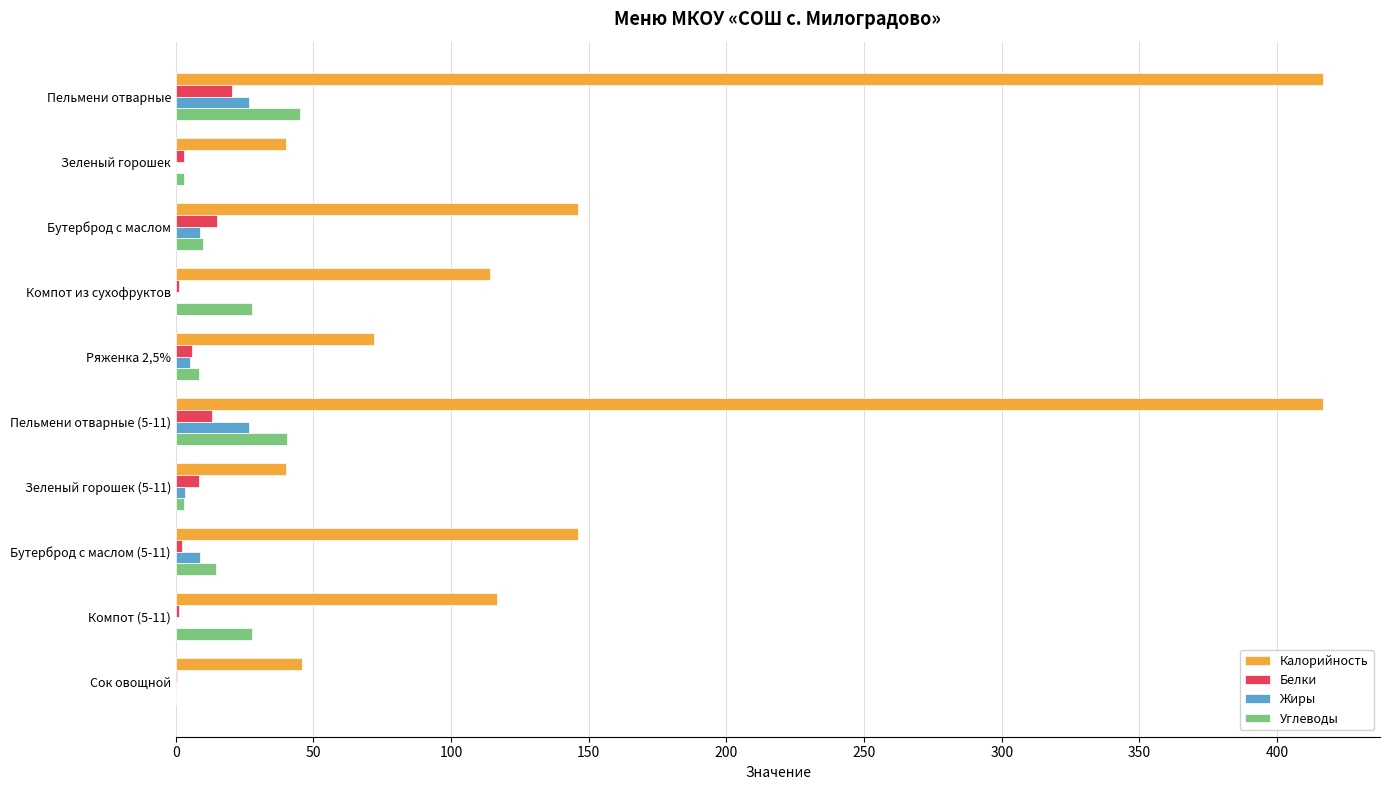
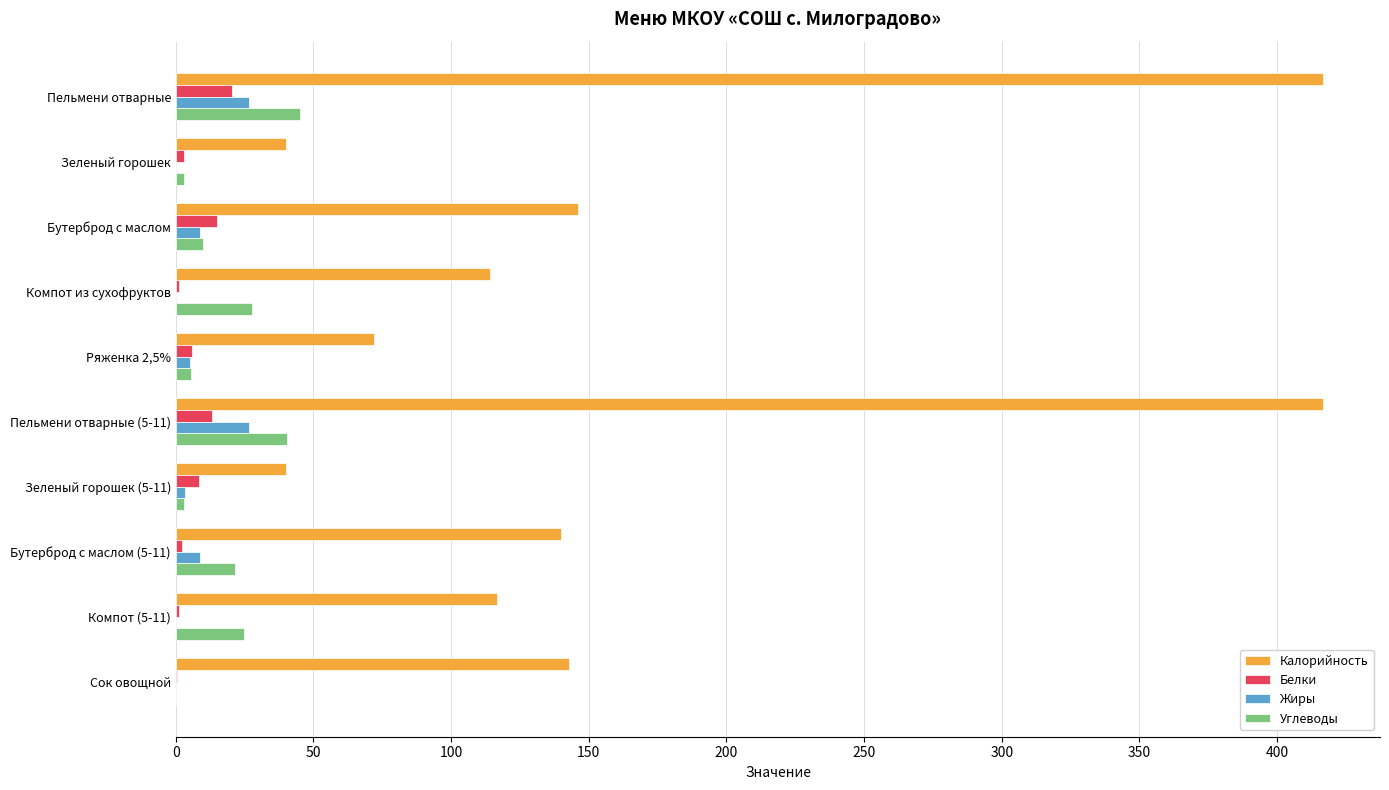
  {
    "Калорийность": {
      "Пельмени отварные": 417,
      "Зеленый горошек": 40,
      "Бутерброд с маслом": 146,
      "Компот из сухофруктов": 114,
      "Ряженка 2,5%": 72,
      "Пельмени отварные (5-11)": 417,
      "Зеленый горошек (5-11)": 40,
-     "Бутерброд с маслом (5-11)": 146,
+     "Бутерброд с маслом (5-11)": 140,
      "Компот (5-11)": 117,
-     "Сок овощной": 46
+     "Сок овощной": 143
    },
    "Белки": {
      "Пельмени отварные": 20,
      "Зеленый горошек": 3,
      "Бутерброд с маслом": 15,
      "Компот из сухофруктов": 1,
      "Ряженка 2,5%": 6,
      "Пельмени отварные (5-11)": 13,
      "Зеленый горошек (5-11)": 9,
      "Бутерброд с маслом (5-11)": 2,
      "Компот (5-11)": 1
    },
    "Жиры": {
      "Пельмени отварные": 27,
      "Бутерброд с маслом": 9,
      "Ряженка 2,5%": 5,
      "Пельмени отварные (5-11)": 27,
      "Зеленый горошек (5-11)": 3,
      "Бутерброд с маслом (5-11)": 9
    },
    "Углеводы": {
      "Пельмени отварные": 45,
      "Зеленый горошек": 3,
      "Бутерброд с маслом": 10,
      "Компот из сухофруктов": 28,
-     "Ряженка 2,5%": 8,
+     "Ряженка 2,5%": 5,
      "Пельмени отварные (5-11)": 41,
      "Зеленый горошек (5-11)": 3,
-     "Бутерброд с маслом (5-11)": 15,
-     "Компот (5-11)": 28
+     "Бутерброд с маслом (5-11)": 21,
+     "Компот (5-11)": 25
    }
  }
